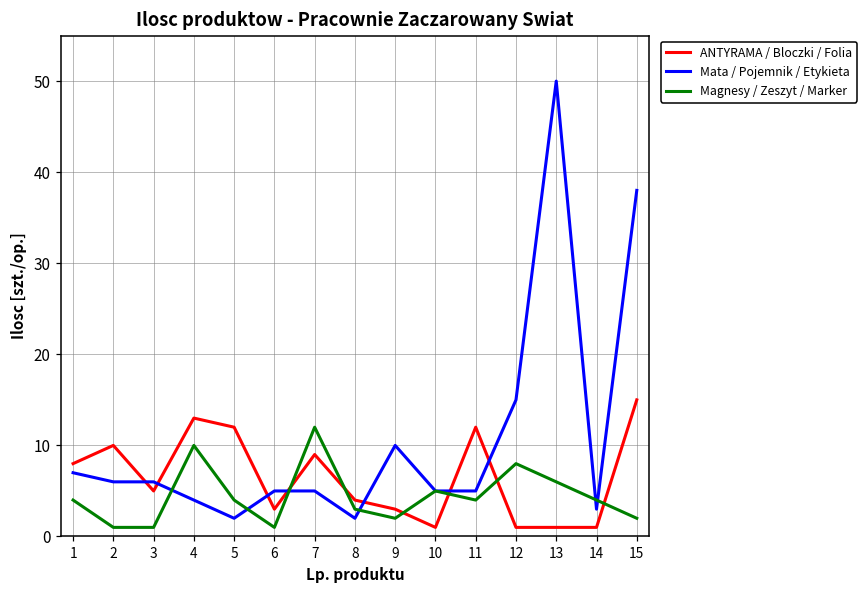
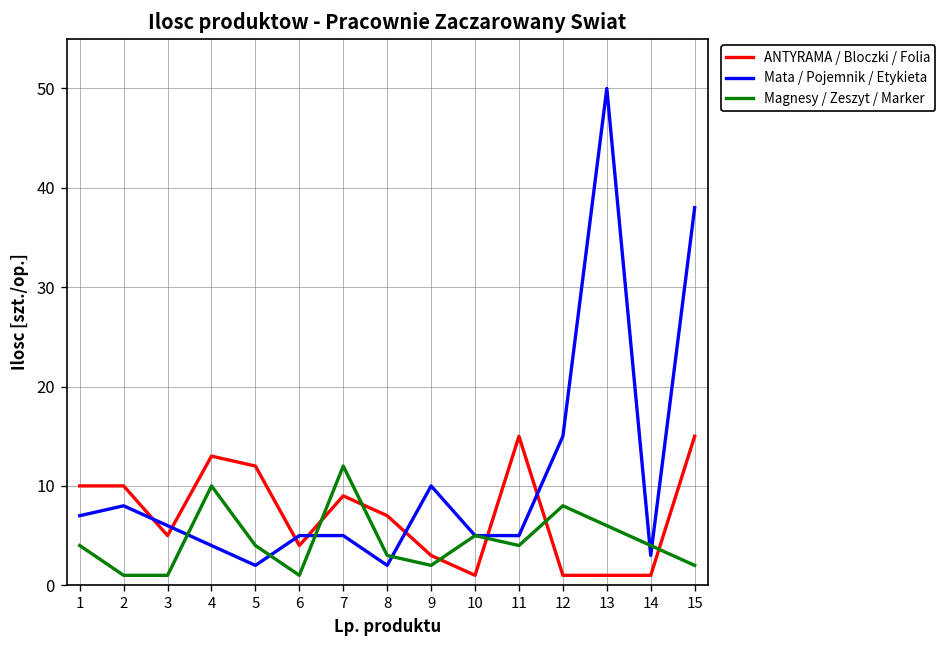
  {
    "ANTYRAMA / Bloczki / Folia": {
-     "1": 8,
+     "1": 10,
      "2": 10,
      "3": 5,
      "4": 13,
      "5": 12,
-     "6": 3,
+     "6": 4,
      "7": 9,
-     "8": 4,
+     "8": 7,
      "9": 3,
      "10": 1,
-     "11": 12,
+     "11": 15,
      "12": 1,
      "13": 1,
      "14": 1,
      "15": 15
    },
    "Mata / Pojemnik / Etykieta": {
      "1": 7,
-     "2": 6,
+     "2": 8,
      "3": 6,
      "4": 4,
      "5": 2,
      "6": 5,
      "7": 5,
      "8": 2,
      "9": 10,
      "11": 5,
      "12": 15,
      "13": 50,
      "14": 3,
      "15": 38
    },
    "Magnesy / Zeszyt / Marker": {
      "1": 4,
      "2": 1,
      "3": 1,
      "4": 10,
      "5": 4,
      "6": 1,
      "7": 12,
      "8": 3,
      "9": 2,
      "11": 4,
      "12": 8,
      "13": 6,
      "14": 4,
      "15": 2
    }
  }
